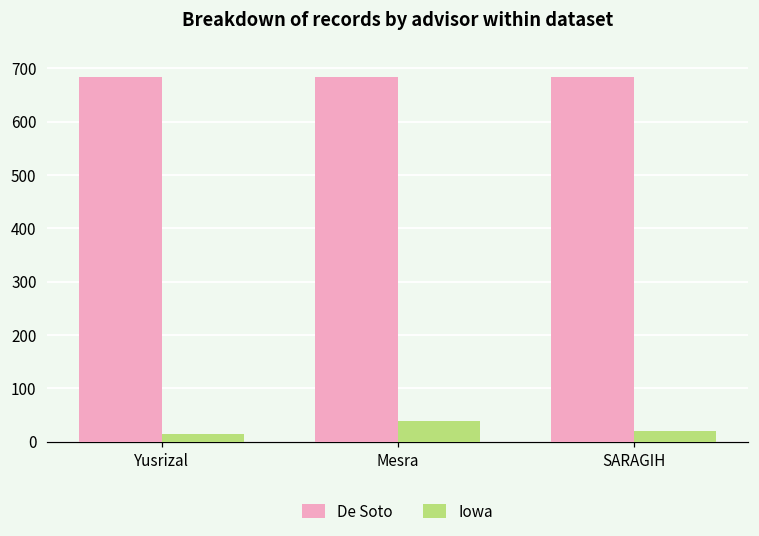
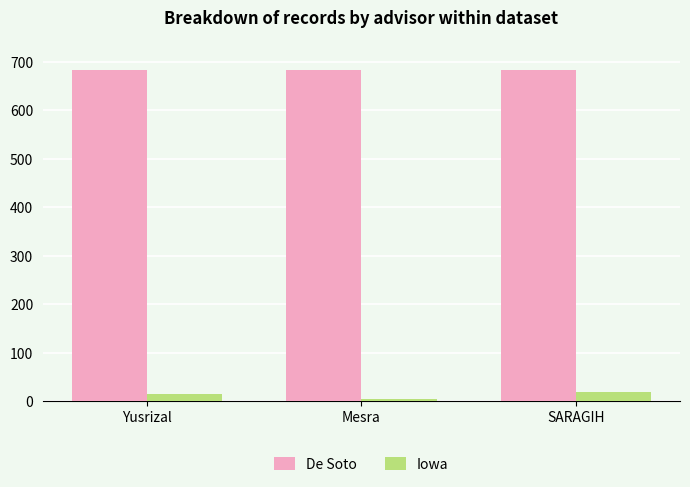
  {
    "De Soto": {
      "Yusrizal": 680,
      "Mesra": 680,
      "SARAGIH": 680
    },
    "Iowa": {
      "Yusrizal": 20,
-     "Mesra": 40,
+     "Mesra": 0,
      "SARAGIH": 20
    }
  }
